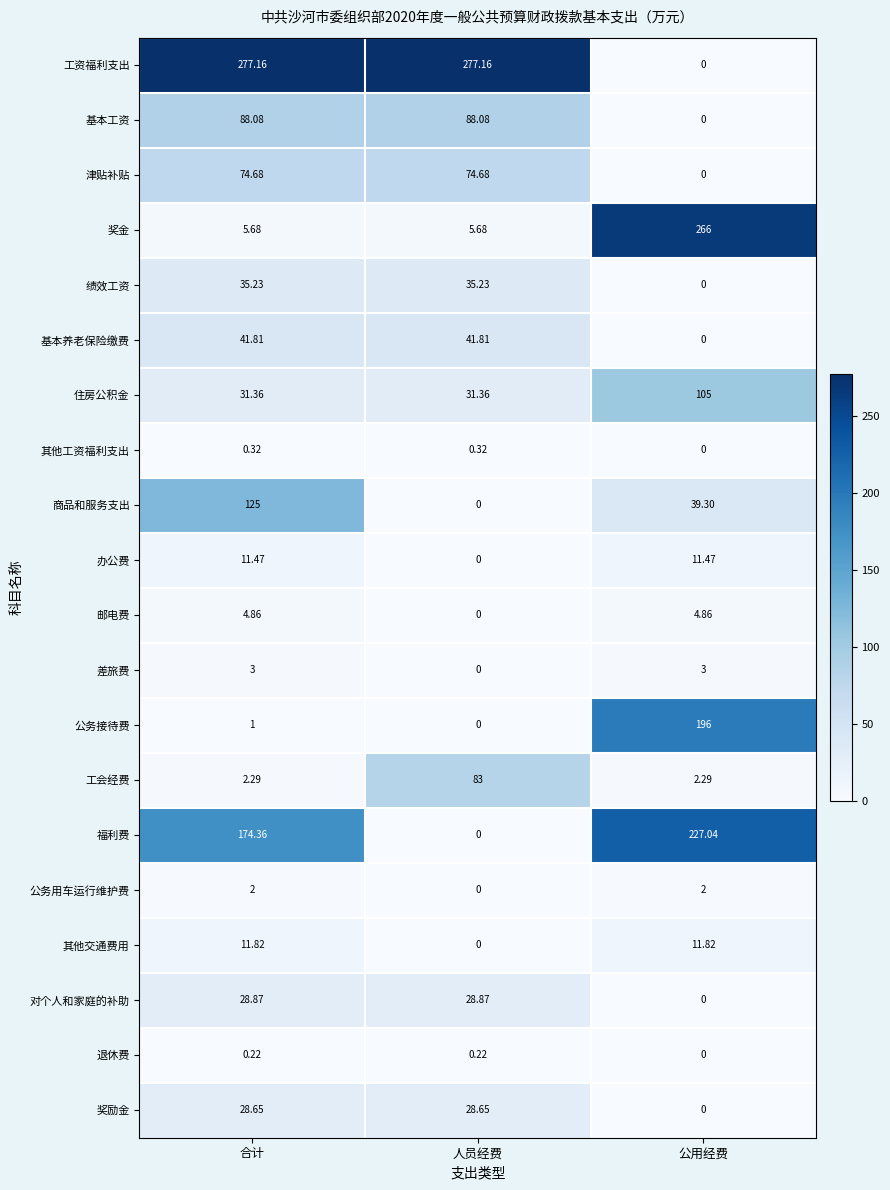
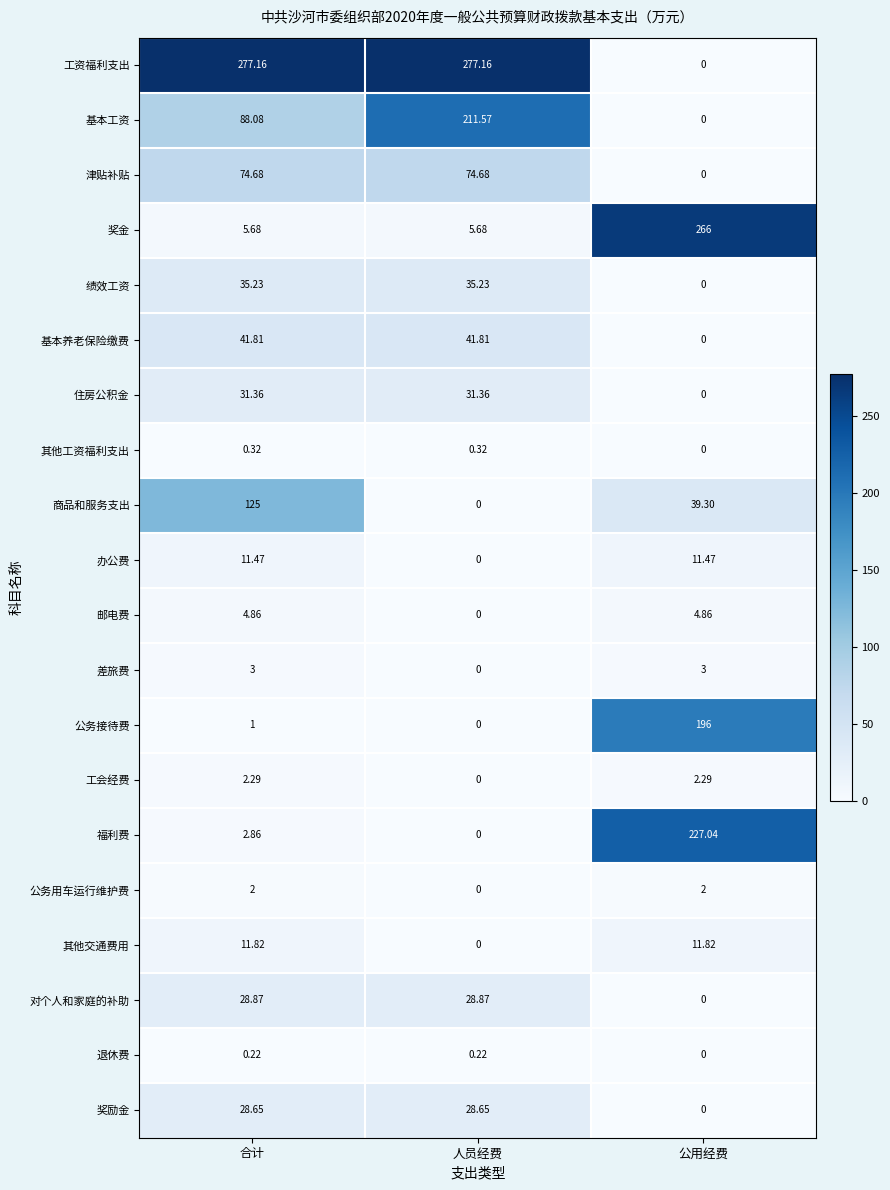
  {
    "工资福利支出": {
      "合计": 277.16,
      "人员经费": 277.16,
      "公用经费": 0
    },
    "基本工资": {
      "合计": 88.08,
-     "人员经费": 88.08,
+     "人员经费": 211.57,
      "公用经费": 0
    },
    "津贴补贴": {
      "合计": 74.68,
      "人员经费": 74.68,
      "公用经费": 0
    },
    "奖金": {
      "合计": 5.68,
      "人员经费": 5.68,
      "公用经费": 266
    },
    "绩效工资": {
      "合计": 35.23,
      "人员经费": 35.23,
      "公用经费": 0
    },
    "基本养老保险缴费": {
      "合计": 41.81,
      "人员经费": 41.81,
      "公用经费": 0
    },
    "住房公积金": {
      "合计": 31.36,
      "人员经费": 31.36,
-     "公用经费": 105
+     "公用经费": 0
    },
    "其他工资福利支出": {
      "合计": 0.32,
      "人员经费": 0.32,
      "公用经费": 0
    },
    "商品和服务支出": {
      "合计": 125,
      "人员经费": 0,
      "公用经费": 39.30
    },
    "办公费": {
      "合计": 11.47,
      "人员经费": 0,
      "公用经费": 11.47
    },
    "邮电费": {
      "合计": 4.86,
      "人员经费": 0,
      "公用经费": 4.86
    },
    "差旅费": {
      "合计": 3,
      "人员经费": 0,
      "公用经费": 3
    },
    "公务接待费": {
      "合计": 1,
      "人员经费": 0,
      "公用经费": 196
    },
    "工会经费": {
      "合计": 2.29,
-     "人员经费": 83,
+     "人员经费": 0,
      "公用经费": 2.29
    },
    "福利费": {
-     "合计": 174.36,
+     "合计": 2.86,
      "人员经费": 0,
      "公用经费": 227.04
    },
    "公务用车运行维护费": {
      "合计": 2,
      "人员经费": 0,
      "公用经费": 2
    },
    "其他交通费用": {
      "合计": 11.82,
      "人员经费": 0,
      "公用经费": 11.82
    },
    "对个人和家庭的补助": {
      "合计": 28.87,
      "人员经费": 28.87,
      "公用经费": 0
    },
    "退休费": {
      "合计": 0.22,
      "人员经费": 0.22,
      "公用经费": 0
    },
    "奖励金": {
      "合计": 28.65,
      "人员经费": 28.65,
      "公用经费": 0
    }
  }
